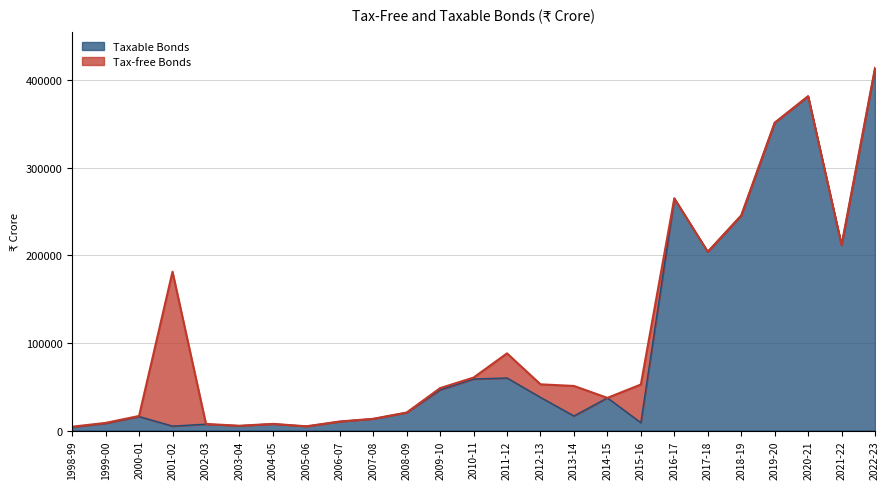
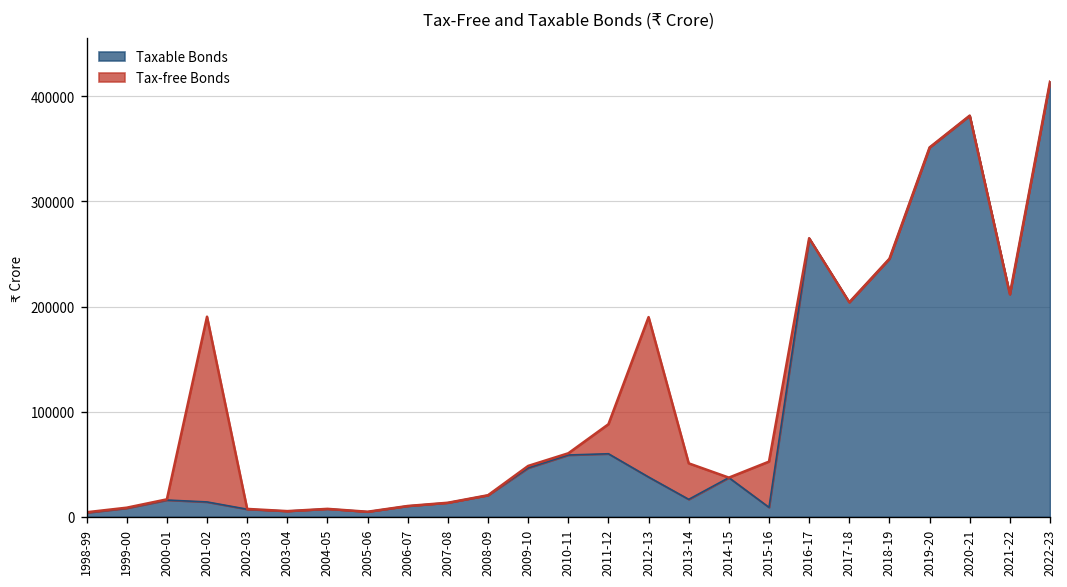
  {
    "Taxable Bonds": {
-     "2001-02": 5000,
+     "2001-02": 14000,
      "2011-12": 60000,
      "2012-13": 40000,
      "2013-14": 20000,
      "2015-16": 10000
    },
    "Tax-free Bonds": {
      "2001-02": 180000,
      "2011-12": 30000,
-     "2012-13": 10000,
+     "2012-13": 150000,
      "2013-14": 30000,
      "2015-16": 40000
    }
  }
